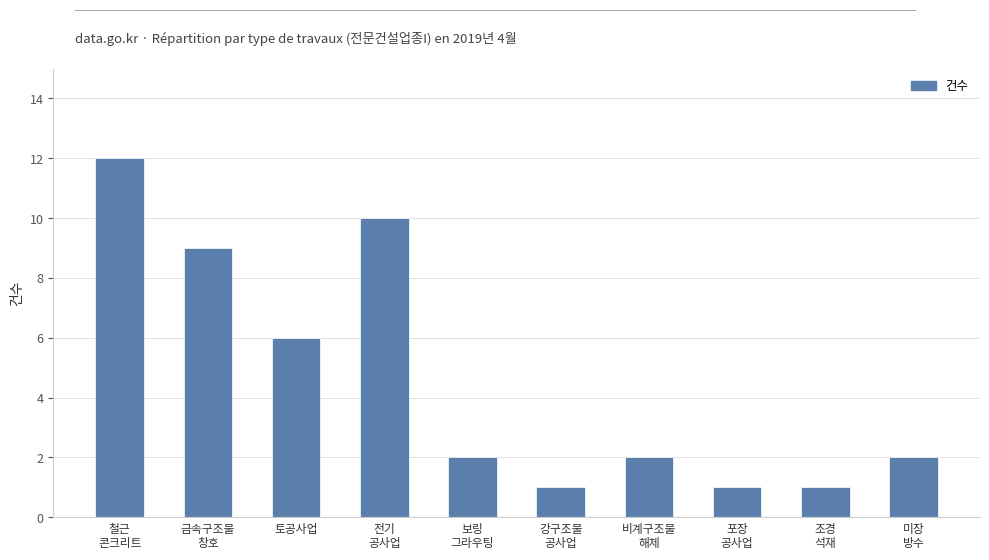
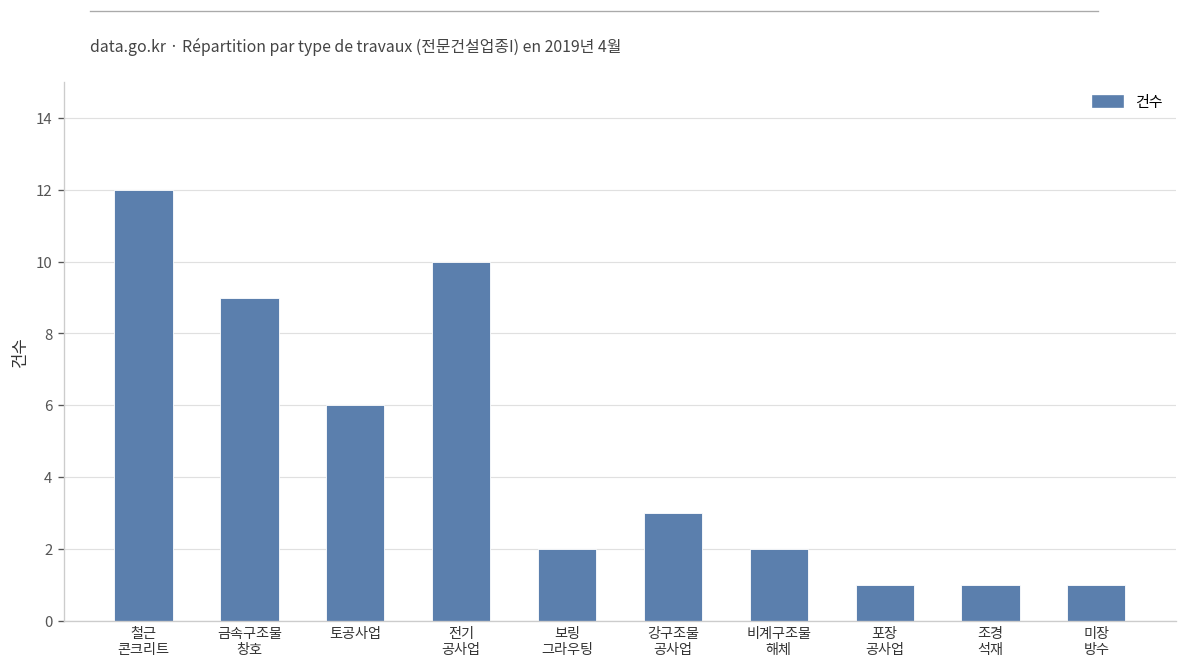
  {
    "철근 콘크리트": 12,
    "금속구조물 창호": 9,
    "토공사업": 6,
    "전기 공사업": 10,
    "보링 그라우팅": 2,
-   "강구조물 공사업": 1,
+   "강구조물 공사업": 3,
    "비계구조물 해체": 2,
    "포장 공사업": 1,
    "조경 석재": 1,
-   "미장 방수": 2
+   "미장 방수": 1
  }
